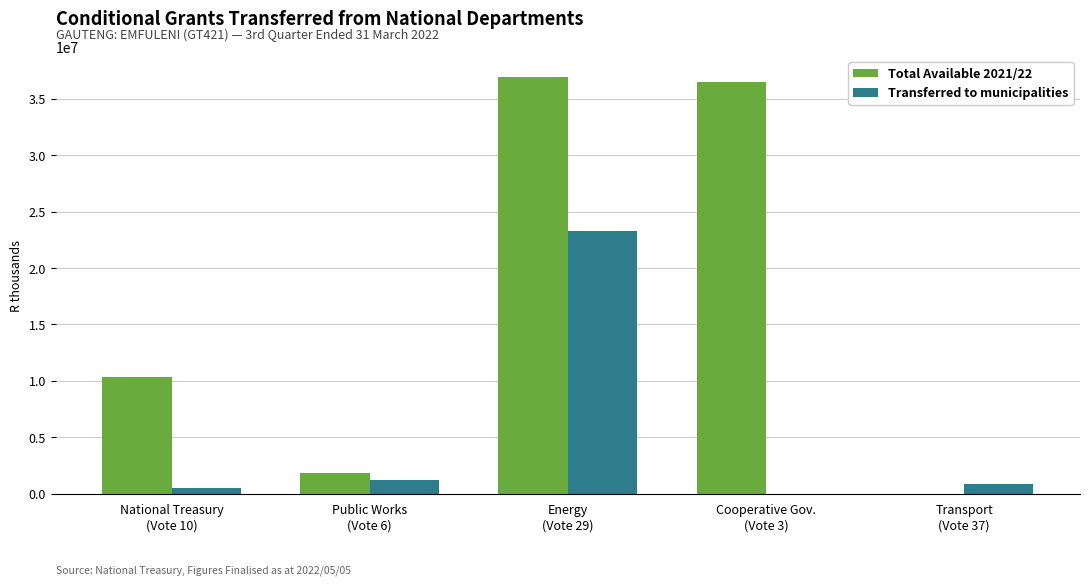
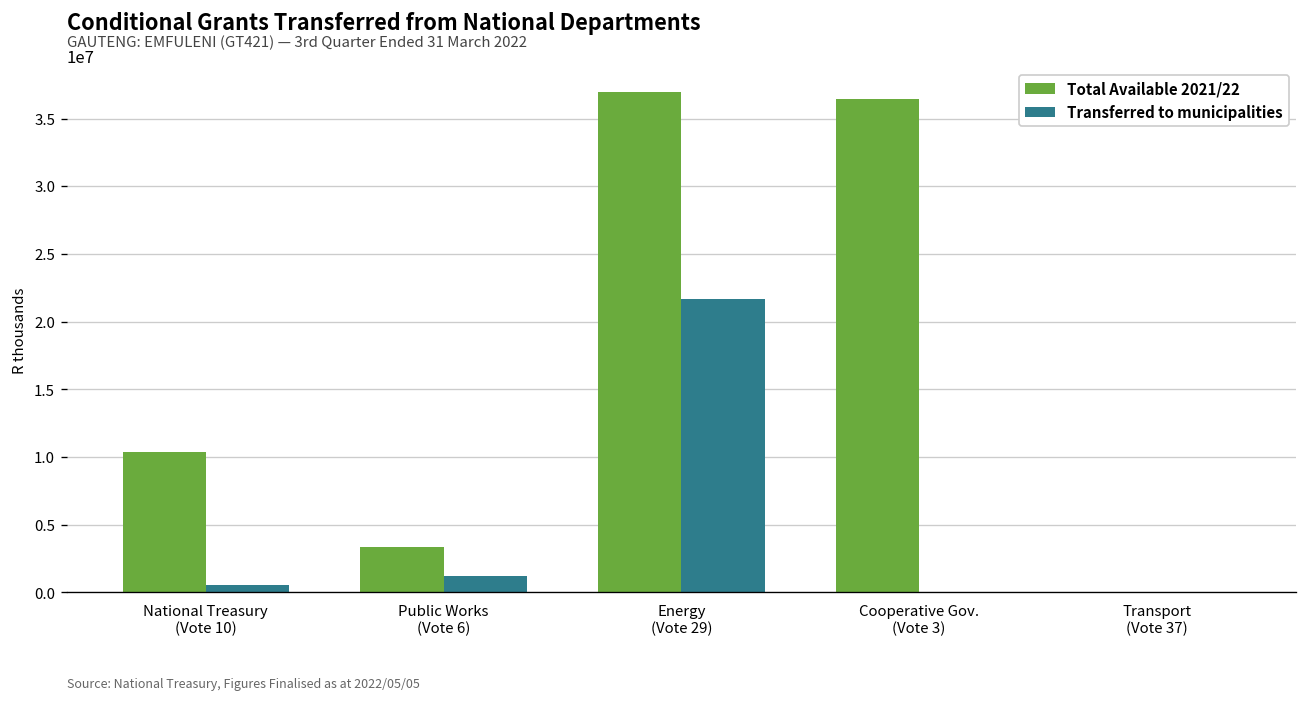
  {
    "Total Available 2021/22": {
      "National Treasury (Vote 10)": 10400000,
-     "Public Works (Vote 6)": 1800000,
+     "Public Works (Vote 6)": 3400000,
      "Energy (Vote 29)": 36900000,
      "Cooperative Gov. (Vote 3)": 36500000,
      "Transport (Vote 37)": 0
    },
    "Transferred to municipalities": {
      "National Treasury (Vote 10)": 500000,
      "Public Works (Vote 6)": 1200000,
-     "Energy (Vote 29)": 23200000,
+     "Energy (Vote 29)": 21700000,
      "Cooperative Gov. (Vote 3)": 0,
-     "Transport (Vote 37)": 800000
+     "Transport (Vote 37)": 0
    }
  }
